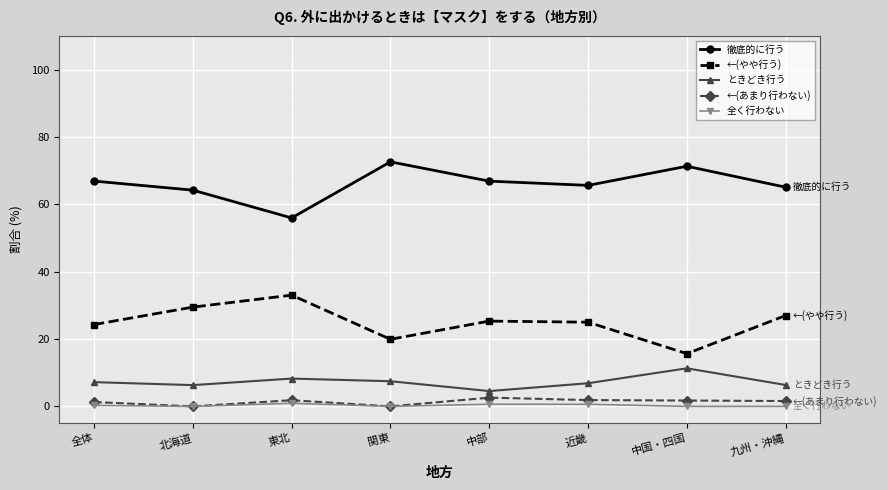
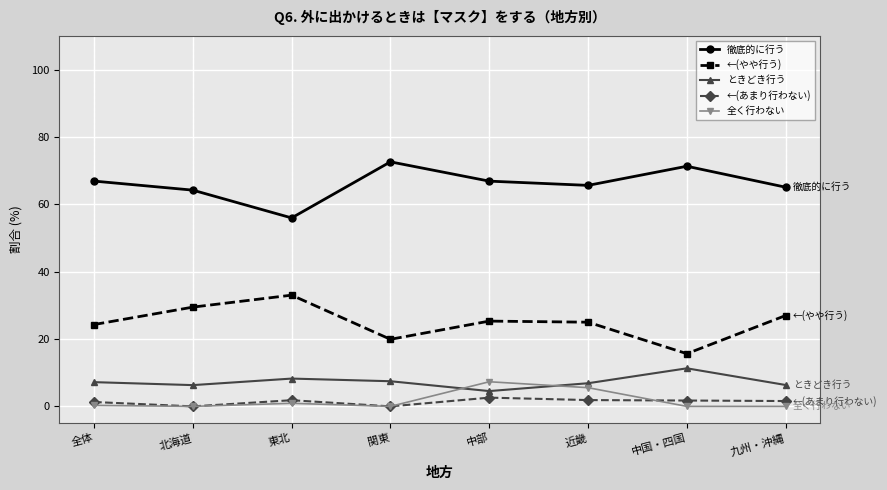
  {
    "全く行わない": {
      "全体": 0,
      "東北": 1,
-     "中部": 1,
-     "近畿": 1,
+     "中部": 7,
+     "近畿": 6,
      "中国・四国": 0,
      "九州・沖縄": 0
    }
  }
